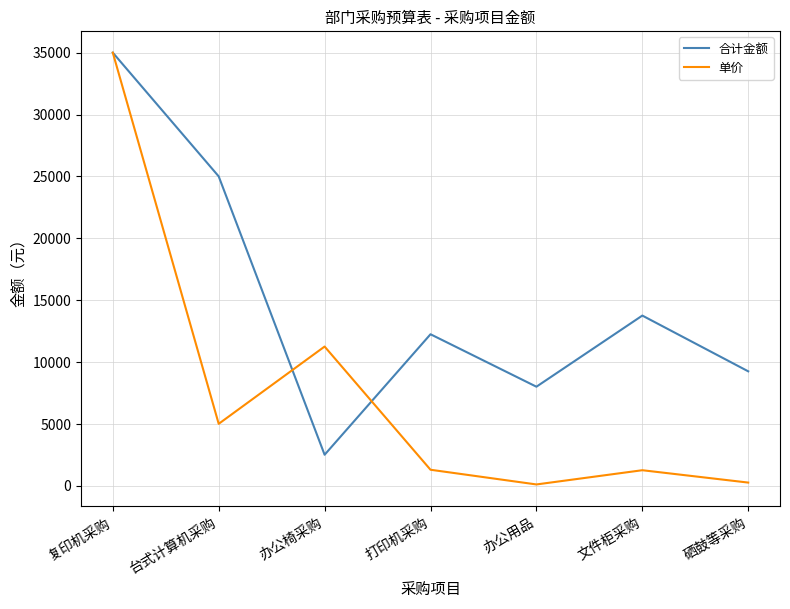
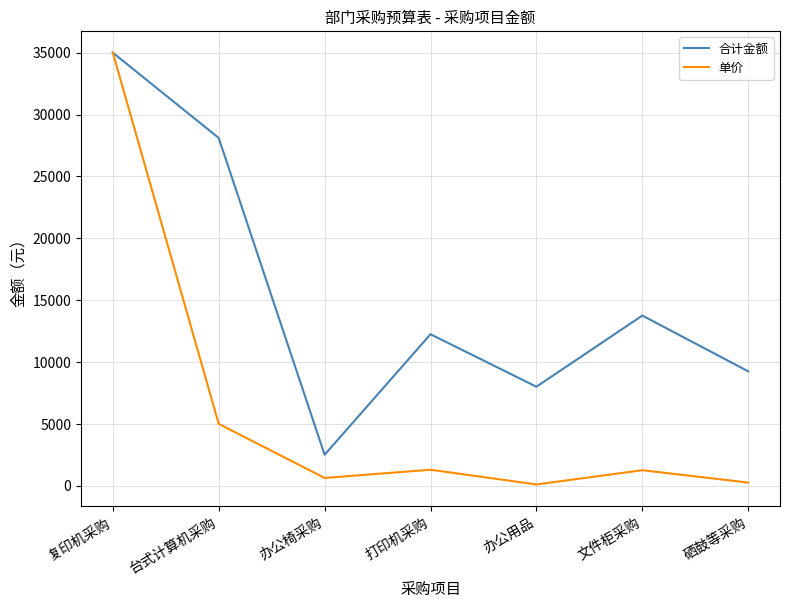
  {
    "合计金额": {
-     "台式计算机采购": 25000,
+     "台式计算机采购": 28100,
      "办公椅采购": 2500,
      "打印机采购": 12200,
      "办公用品": 8000,
      "文件柜采购": 13800,
      "硒鼓等采购": 9200
    },
    "单价": {
      "台式计算机采购": 5000,
-     "办公椅采购": 11200,
+     "办公椅采购": 600,
      "打印机采购": 1300,
      "办公用品": 100,
      "文件柜采购": 1300,
      "硒鼓等采购": 300
    }
  }
